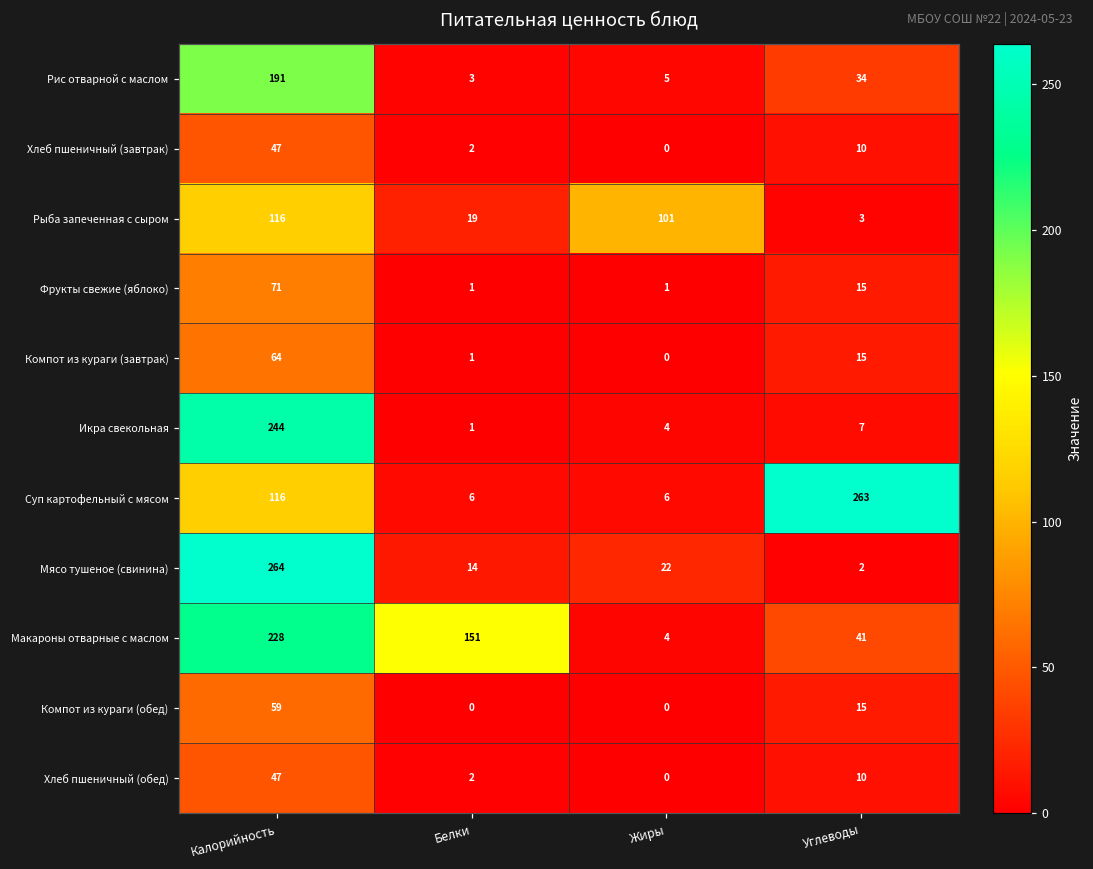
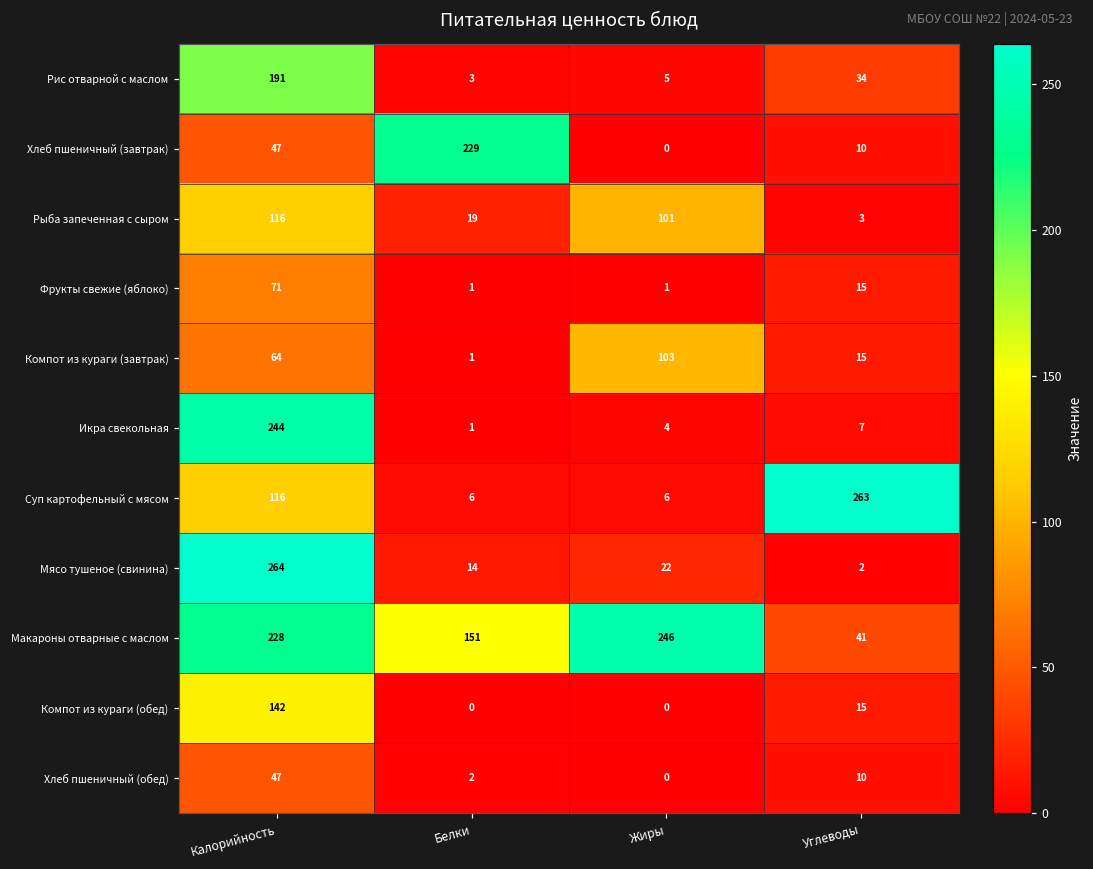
  {
    "Рис отварной с маслом": {
      "Калорийность": 191,
      "Белки": 3,
      "Жиры": 5,
      "Углеводы": 34
    },
    "Хлеб пшеничный (завтрак)": {
      "Калорийность": 47,
-     "Белки": 2,
+     "Белки": 229,
      "Жиры": 0,
      "Углеводы": 10
    },
    "Рыба запеченная с сыром": {
      "Калорийность": 116,
      "Белки": 19,
      "Жиры": 101,
      "Углеводы": 3
    },
    "Фрукты свежие (яблоко)": {
      "Калорийность": 71,
      "Белки": 1,
      "Жиры": 1,
      "Углеводы": 15
    },
    "Компот из кураги (завтрак)": {
      "Калорийность": 64,
      "Белки": 1,
-     "Жиры": 0,
+     "Жиры": 103,
      "Углеводы": 15
    },
    "Икра свекольная": {
      "Калорийность": 244,
      "Белки": 1,
      "Жиры": 4,
      "Углеводы": 7
    },
    "Суп картофельный с мясом": {
      "Калорийность": 116,
      "Белки": 6,
      "Жиры": 6,
      "Углеводы": 263
    },
    "Мясо тушеное (свинина)": {
      "Калорийность": 264,
      "Белки": 14,
      "Жиры": 22,
      "Углеводы": 2
    },
    "Макароны отварные с маслом": {
      "Калорийность": 228,
      "Белки": 151,
-     "Жиры": 4,
+     "Жиры": 246,
      "Углеводы": 41
    },
    "Компот из кураги (обед)": {
-     "Калорийность": 59,
+     "Калорийность": 142,
      "Белки": 0,
      "Жиры": 0,
      "Углеводы": 15
    },
    "Хлеб пшеничный (обед)": {
      "Калорийность": 47,
      "Белки": 2,
      "Жиры": 0,
      "Углеводы": 10
    }
  }
